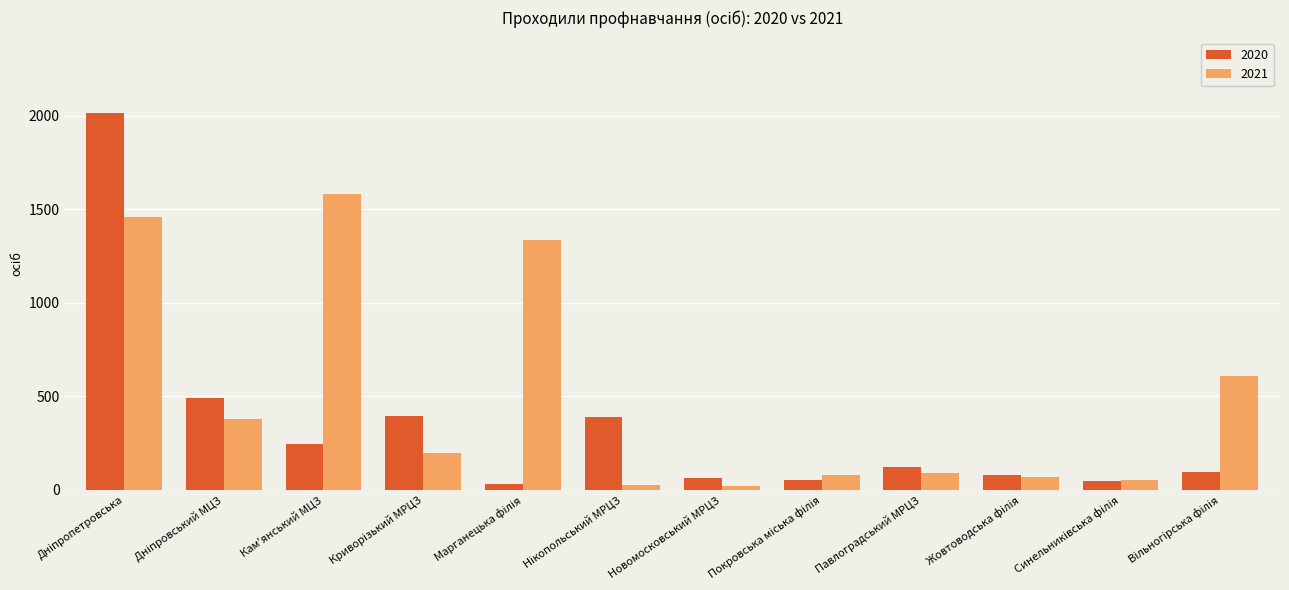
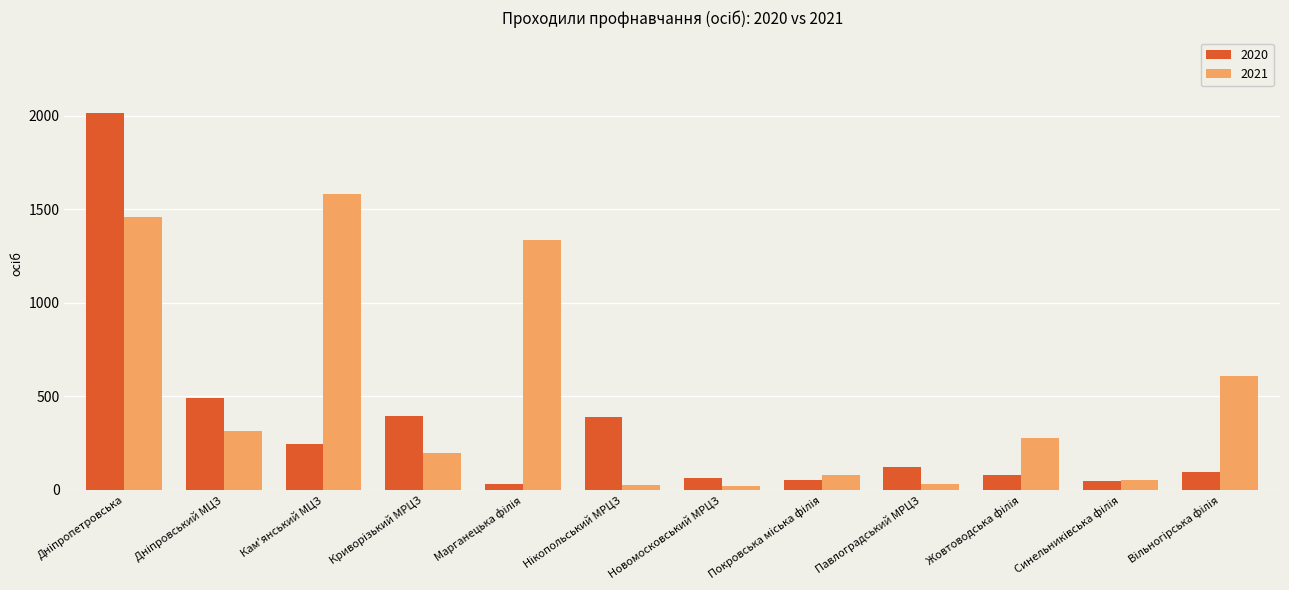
  {
    "2020": {
      "Дніпропетровська": 2020,
      "Дніпровський МЦЗ": 490,
      "Кам'янський МЦЗ": 250,
      "Криворізький МРЦЗ": 400,
      "Марганецька філія": 30,
      "Нікопольський МРЦЗ": 390,
      "Новомосковський МРЦЗ": 60,
      "Покровська міська філія": 50,
      "Павлоградський МРЦЗ": 120,
      "Жовтоводська філія": 80,
      "Синельниківська філія": 50,
      "Вільногірська філія": 90
    },
    "2021": {
      "Дніпропетровська": 1460,
-     "Дніпровський МЦЗ": 380,
+     "Дніпровський МЦЗ": 320,
      "Кам'янський МЦЗ": 1580,
      "Криворізький МРЦЗ": 200,
      "Марганецька філія": 1340,
      "Нікопольський МРЦЗ": 20,
      "Новомосковський МРЦЗ": 20,
      "Покровська міська філія": 80,
-     "Павлоградський МРЦЗ": 90,
-     "Жовтоводська філія": 70,
+     "Павлоградський МРЦЗ": 30,
+     "Жовтоводська філія": 280,
      "Синельниківська філія": 50,
      "Вільногірська філія": 610
    }
  }
